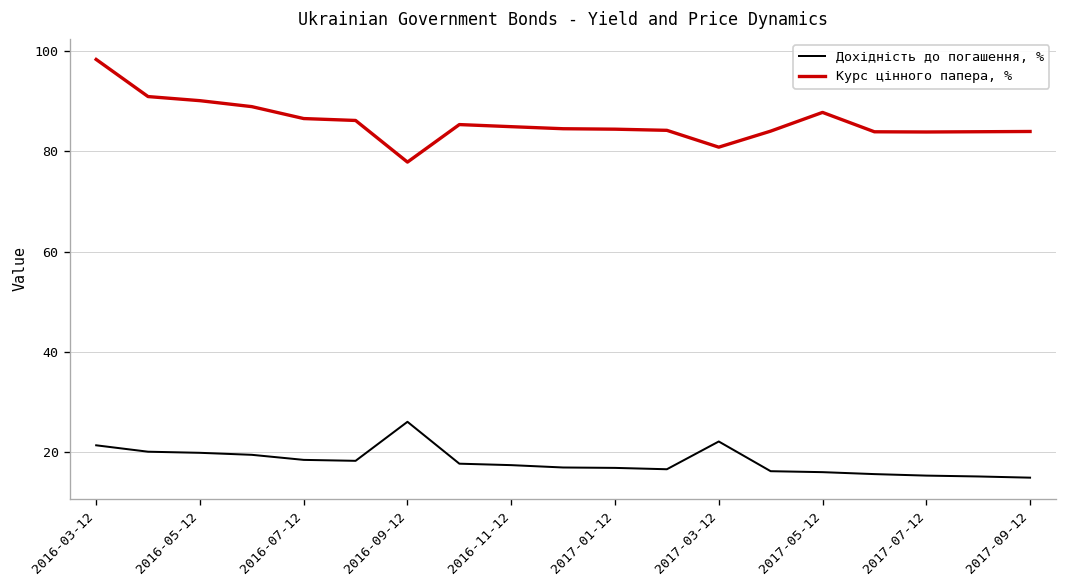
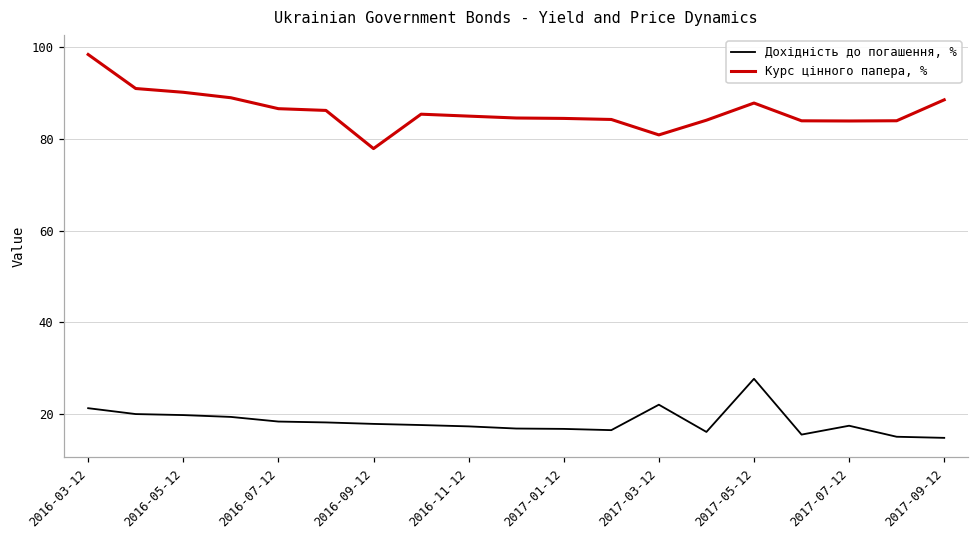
  {
    "Дохідність до погашення, %": {
      "2016-03-12": 21,
      "2016-05-12": 20,
      "2016-07-12": 18,
-     "2016-09-12": 26,
+     "2016-09-12": 18,
      "2016-11-12": 17,
      "2017-01-12": 17,
      "2017-03-12": 22,
-     "2017-05-12": 16,
-     "2017-07-12": 15,
+     "2017-05-12": 28,
+     "2017-07-12": 18,
      "2017-09-12": 15
    },
    "Курс цінного папера, %": {
      "2016-03-12": 98,
      "2016-05-12": 90,
      "2016-07-12": 87,
      "2016-09-12": 78,
      "2016-11-12": 85,
      "2017-01-12": 84,
      "2017-03-12": 81,
      "2017-05-12": 88,
      "2017-07-12": 84,
-     "2017-09-12": 84
+     "2017-09-12": 88
    }
  }
